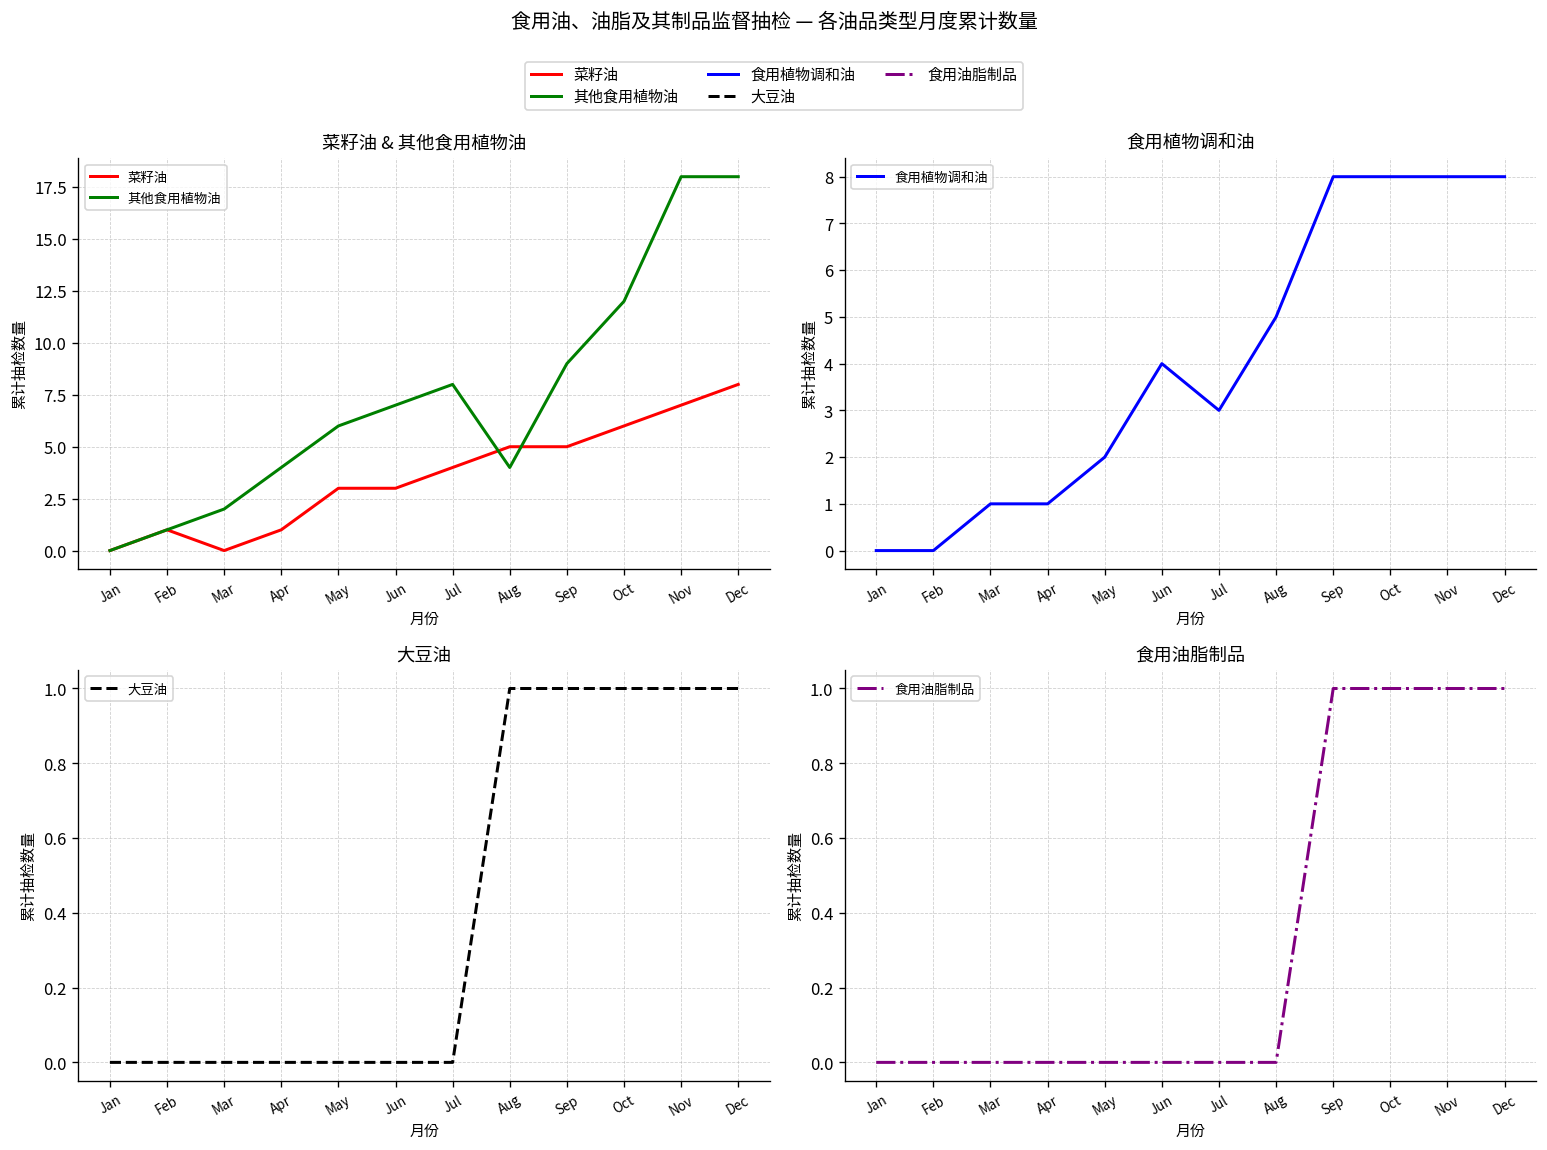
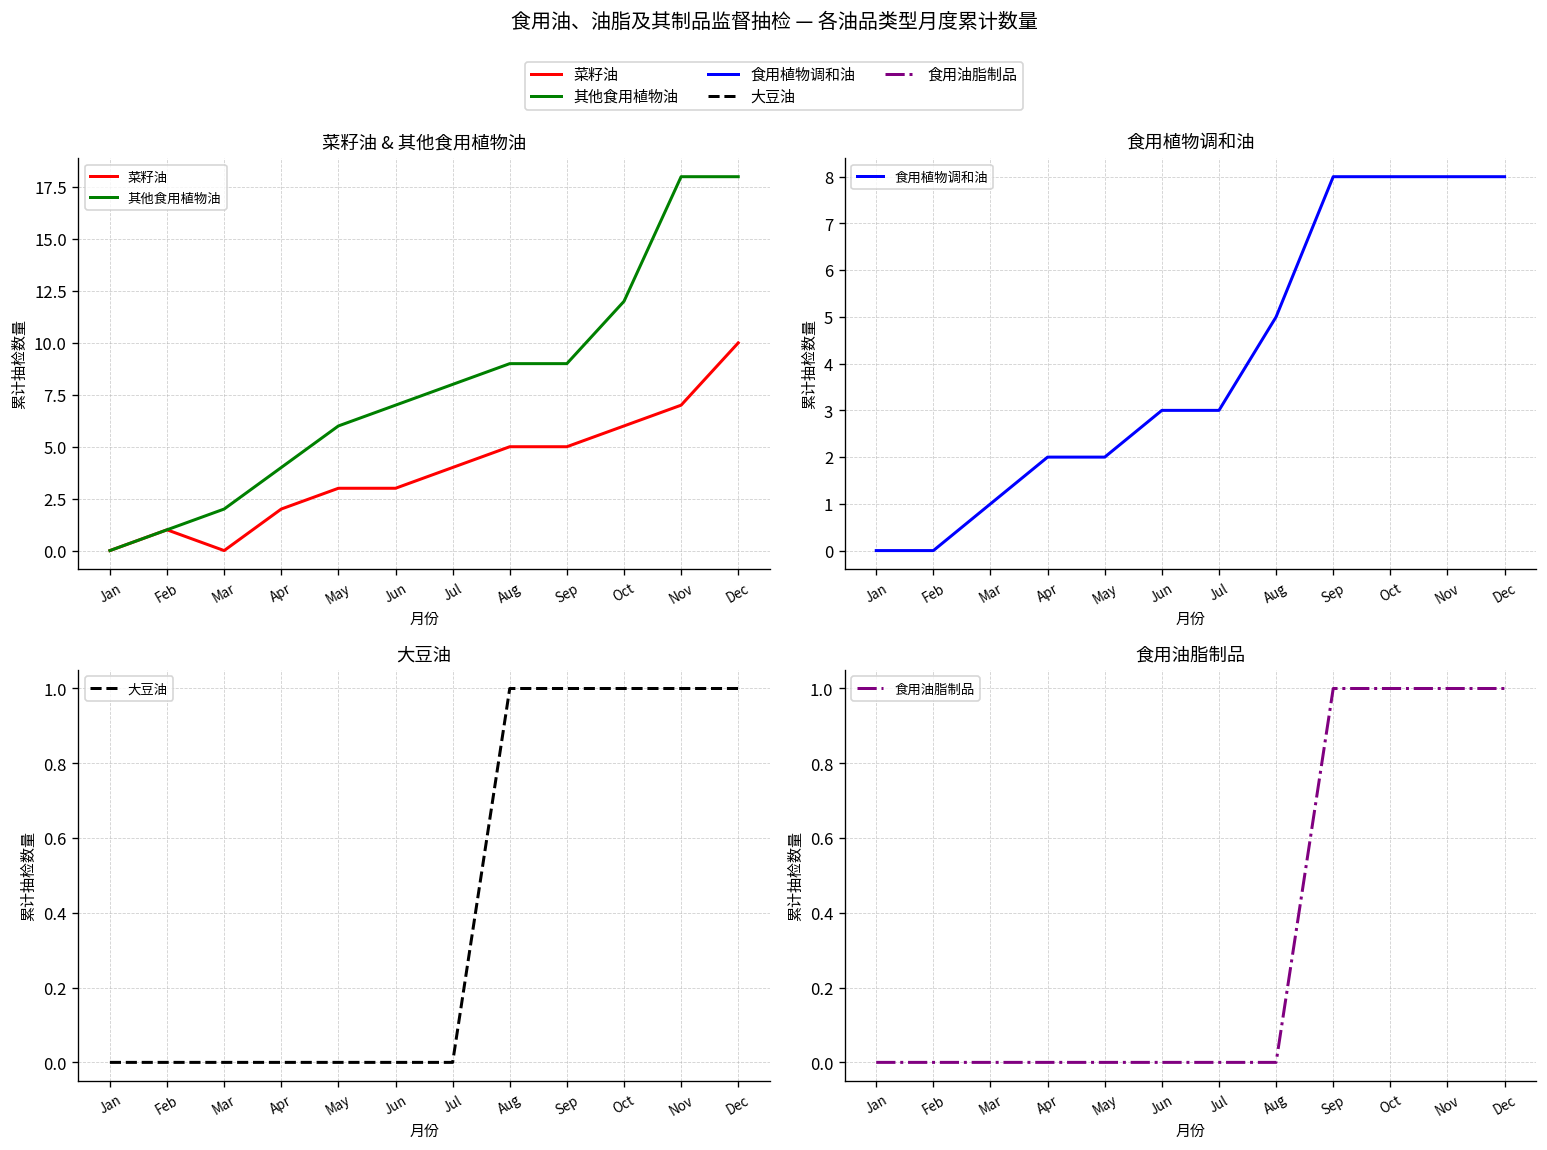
  {
    "菜籽油 & 其他食用植物油": {
      "菜籽油": {
        "Mar": 0,
-       "Apr": 1,
+       "Apr": 2,
        "May": 3,
        "Jun": 3,
        "Jul": 4,
        "Aug": 5,
        "Sep": 5,
        "Oct": 6,
        "Nov": 7,
-       "Dec": 8
+       "Dec": 10
      },
      "其他食用植物油": {
        "Mar": 2,
        "Apr": 4,
        "May": 6,
        "Jun": 7,
        "Jul": 8,
-       "Aug": 4,
+       "Aug": 9,
        "Sep": 9,
        "Oct": 12,
        "Nov": 18,
        "Dec": 18
      }
    },
    "食用植物调和油": {
      "Jan": 0,
      "Feb": 0,
      "Mar": 1,
-     "Apr": 1,
+     "Apr": 2,
      "May": 2,
-     "Jun": 4,
+     "Jun": 3,
      "Jul": 3,
      "Aug": 5,
      "Sep": 8,
      "Oct": 8,
      "Nov": 8,
      "Dec": 8
    },
    "大豆油": {
      "Jan": 0.00,
      "Feb": 0.00,
      "Mar": 0.00,
      "Apr": 0.00,
      "May": 0.00,
      "Jun": 0.00,
      "Jul": 0.00,
      "Aug": 1.00,
      "Sep": 1.00,
      "Oct": 1.00,
      "Nov": 1.00,
      "Dec": 1.00
    },
    "食用油脂制品": {
      "Jan": 0.00,
      "Feb": 0.00,
      "Mar": 0.00,
      "Apr": 0.00,
      "May": 0.00,
      "Jun": 0.00,
      "Jul": 0.00,
      "Aug": 0.00,
      "Sep": 1.00,
      "Oct": 1.00,
      "Nov": 1.00,
      "Dec": 1.00
    }
  }
